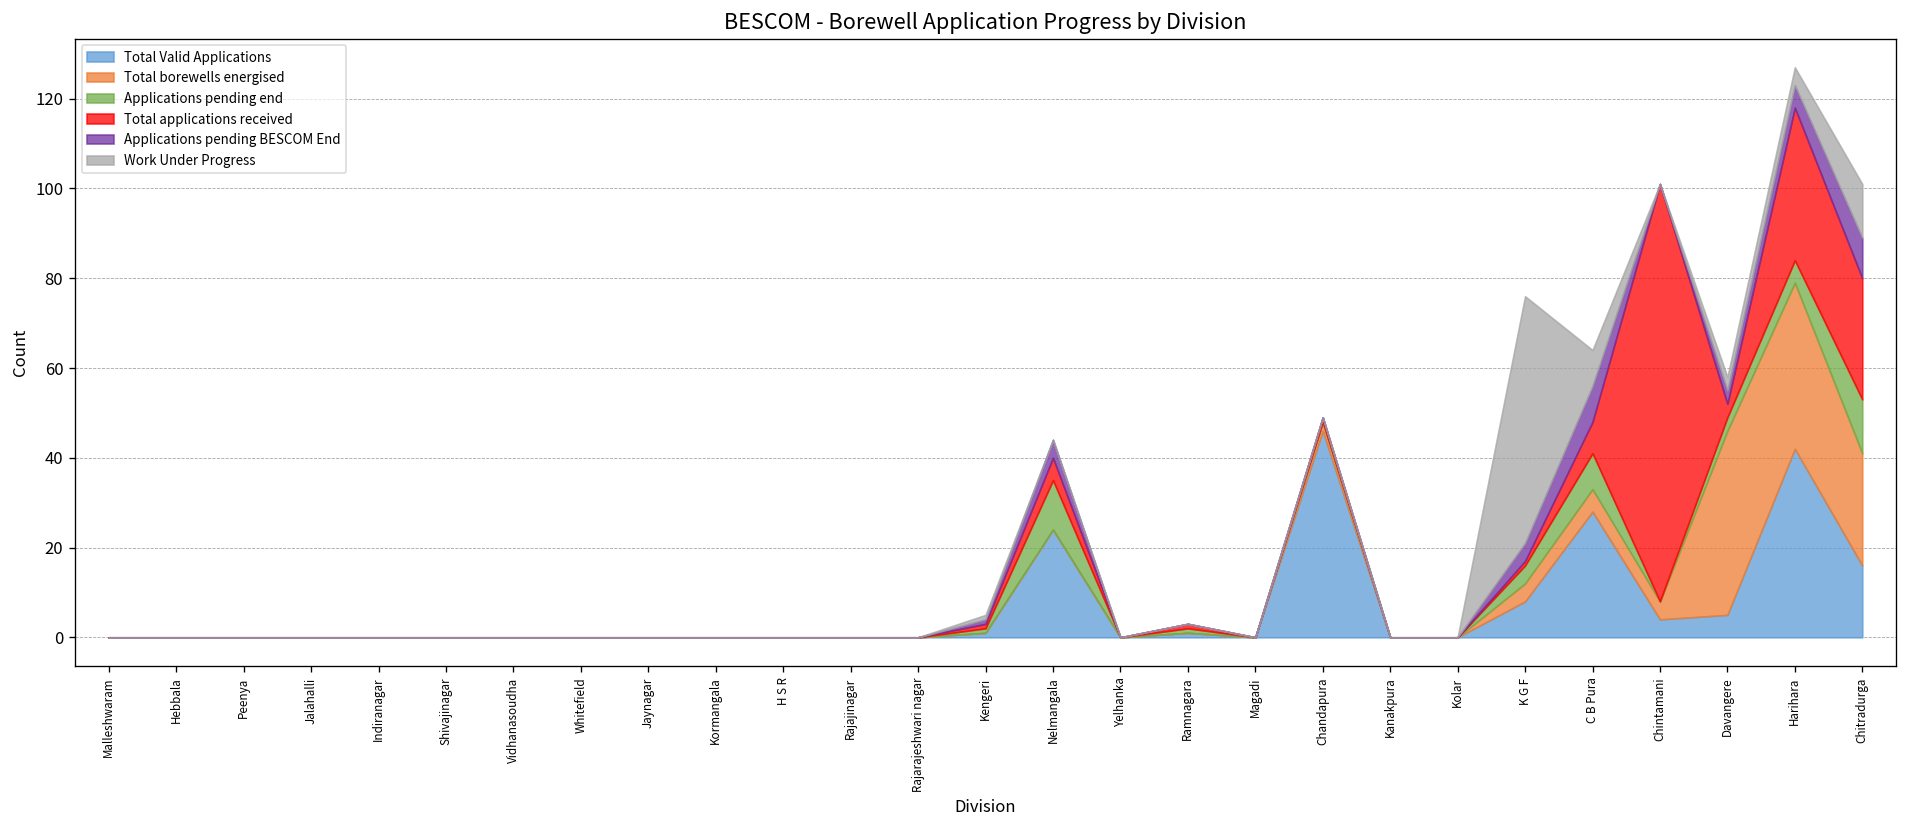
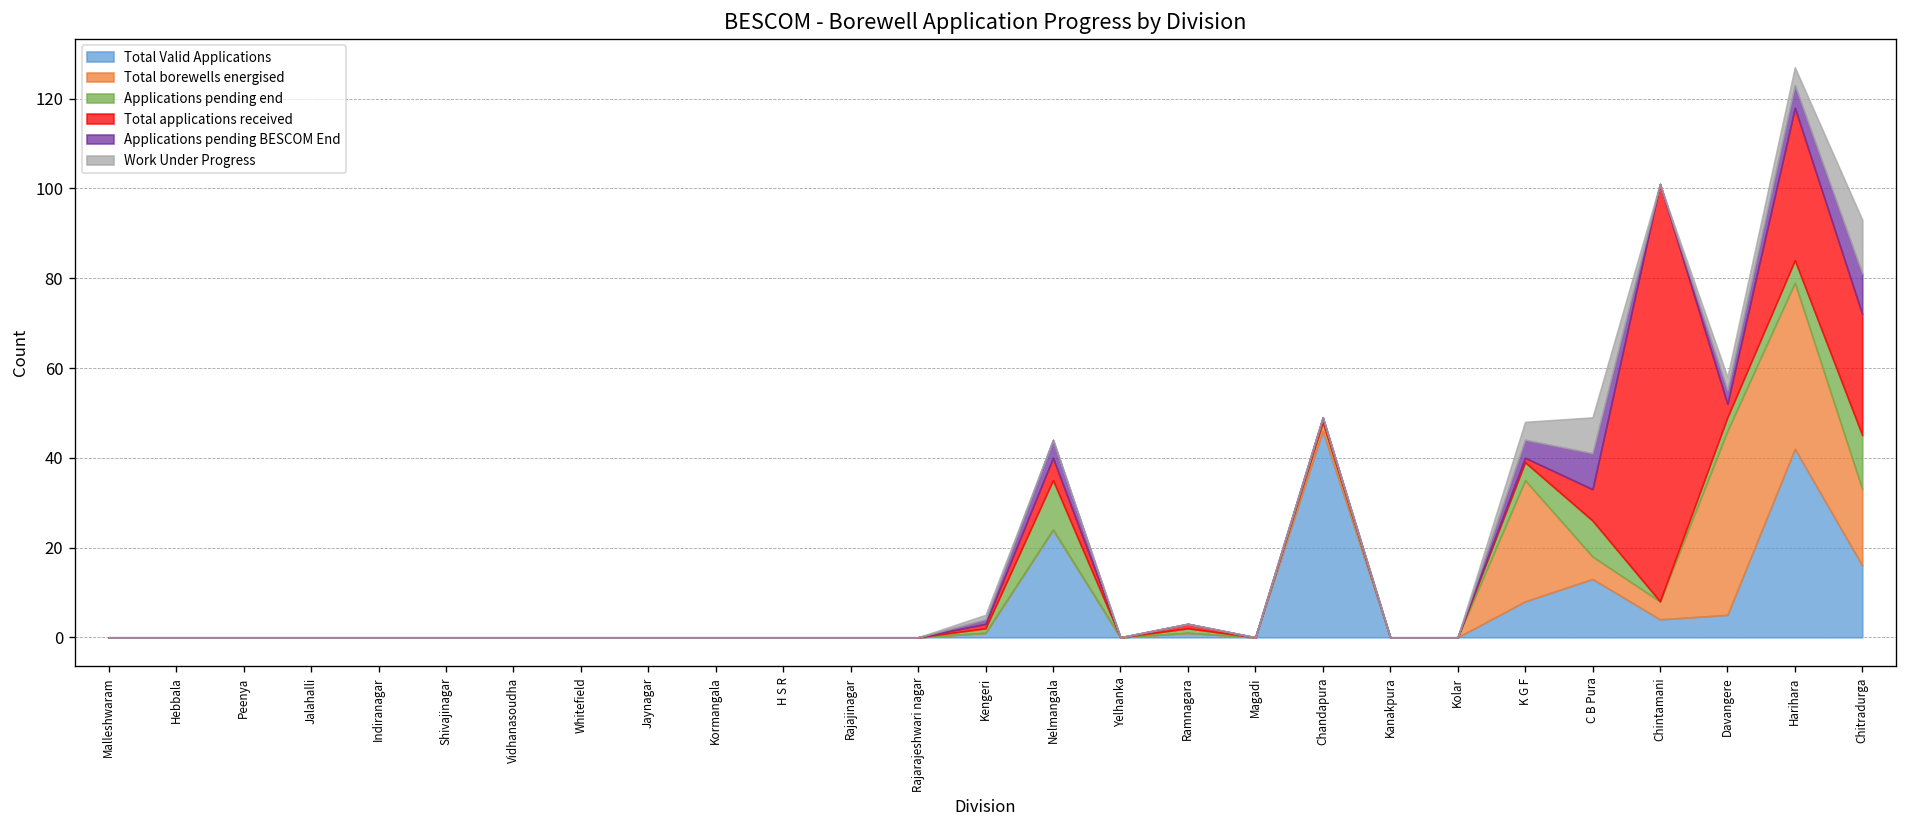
  {
    "Total Valid Applications": {
      "Chandapura": 46,
      "K G F": 8,
-     "C B Pura": 28,
+     "C B Pura": 13,
      "Chintamani": 4,
      "Davangere": 5,
      "Harihara": 42,
      "Chitradurga": 16
    },
    "Total borewells energised": {
-     "K G F": 4,
+     "K G F": 27,
      "C B Pura": 5,
      "Davangere": 41,
      "Harihara": 37,
-     "Chitradurga": 25
+     "Chitradurga": 17
    },
    "Applications pending end": {
      "Kengeri": 1,
      "Nelmangala": 11,
      "Ramnagara": 1,
      "K G F": 4,
      "C B Pura": 8,
      "Davangere": 3,
      "Harihara": 5,
      "Chitradurga": 12
    },
    "Total applications received": {
      "Kengeri": 1,
      "Nelmangala": 5,
      "K G F": 1,
      "C B Pura": 7,
      "Davangere": 3,
      "Harihara": 34,
      "Chitradurga": 27
    },
    "Applications pending BESCOM End": {
      "Kengeri": 1,
      "K G F": 4,
      "C B Pura": 8,
      "Davangere": 3,
      "Harihara": 5,
      "Chitradurga": 9
    },
    "Work Under Progress": {
      "Kengeri": 1,
-     "K G F": 55,
+     "K G F": 4,
      "C B Pura": 8,
      "Davangere": 3,
      "Harihara": 4,
      "Chitradurga": 12
    }
  }
